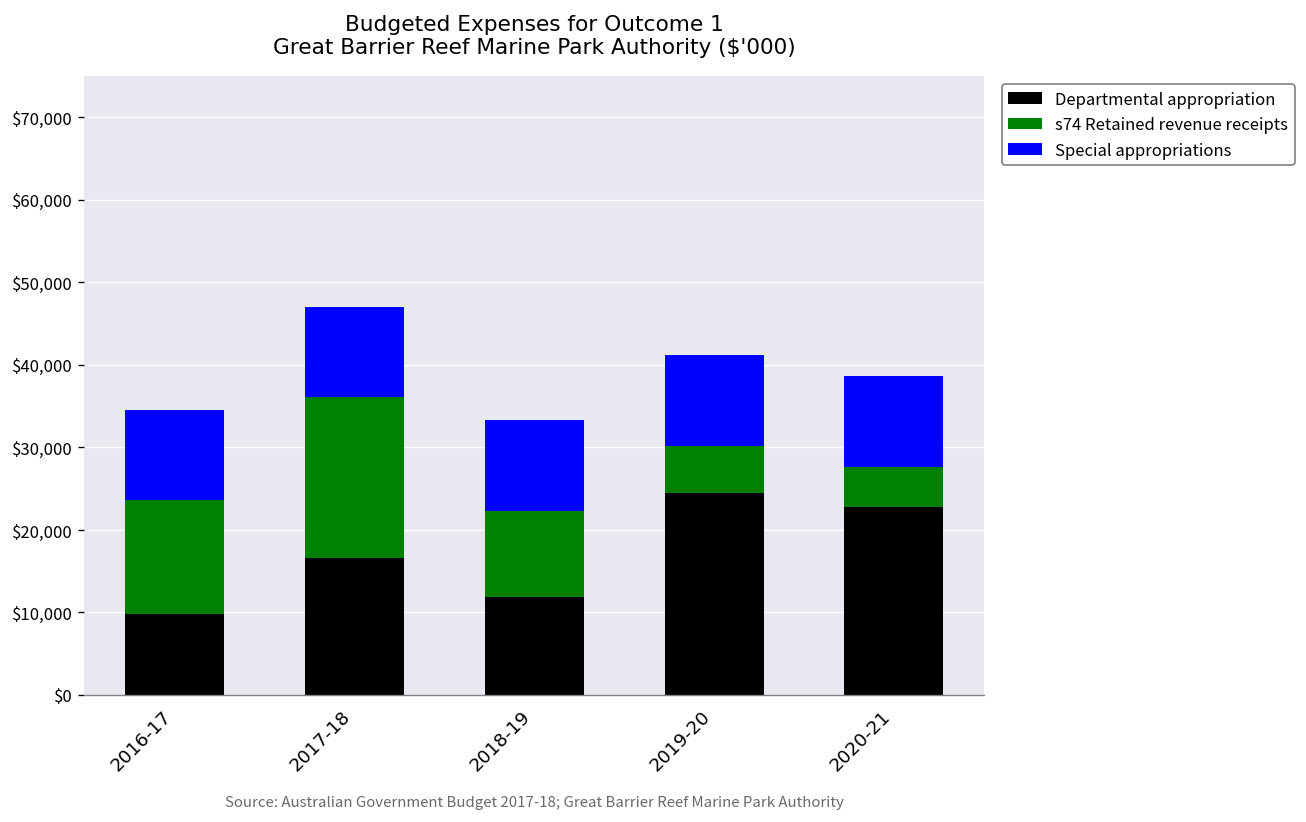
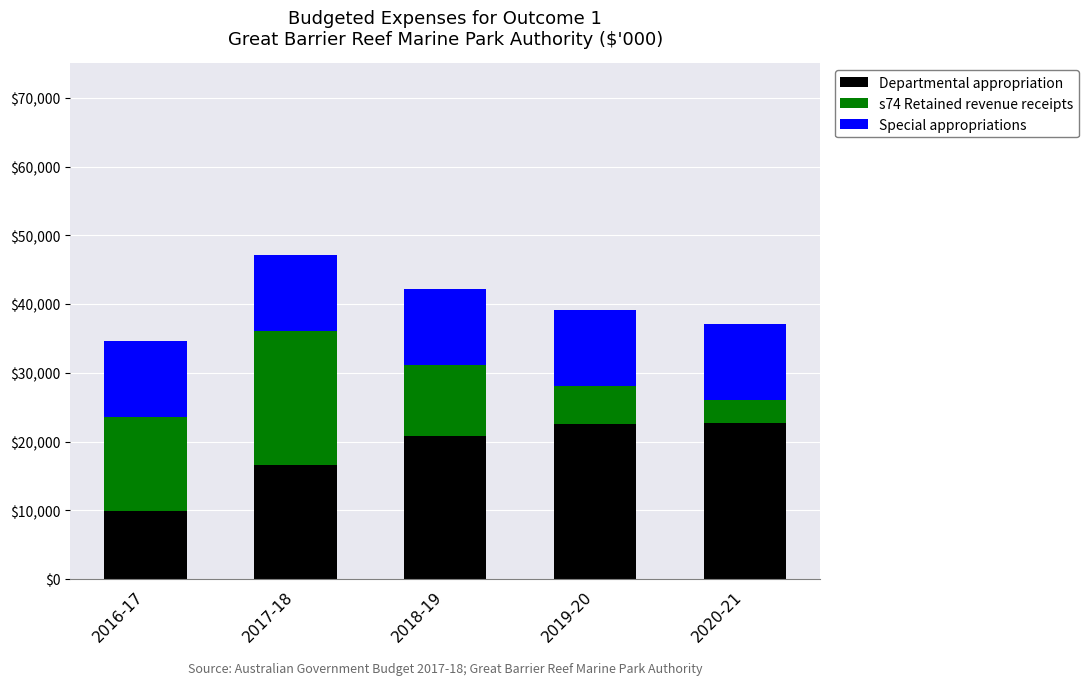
  {
    "Departmental appropriation": {
      "2016-17": "$10,000",
      "2017-18": "$17,000",
-     "2018-19": "$12,000",
-     "2019-20": "$25,000",
+     "2018-19": "$21,000",
+     "2019-20": "$23,000",
      "2020-21": "$23,000"
    },
    "s74 Retained revenue receipts": {
      "2016-17": "$14,000",
      "2017-18": "$19,000",
      "2018-19": "$10,000",
      "2019-20": "$6,000",
-     "2020-21": "$5,000"
+     "2020-21": "$3,000"
    },
    "Special appropriations": {
      "2016-17": "$11,000",
      "2017-18": "$11,000",
      "2018-19": "$11,000",
      "2019-20": "$11,000",
      "2020-21": "$11,000"
    }
  }
